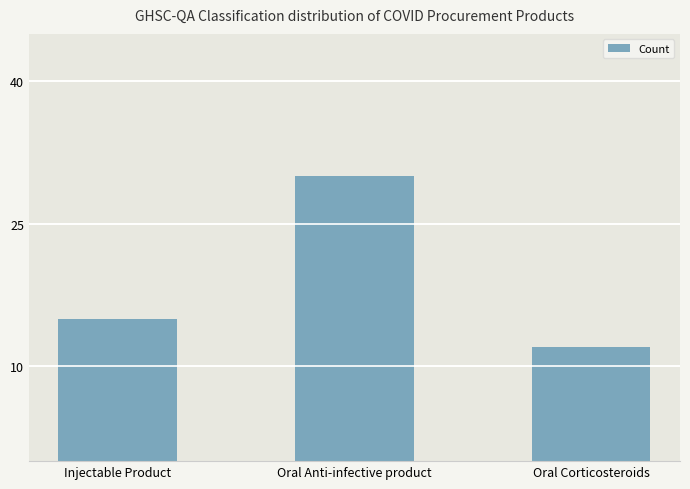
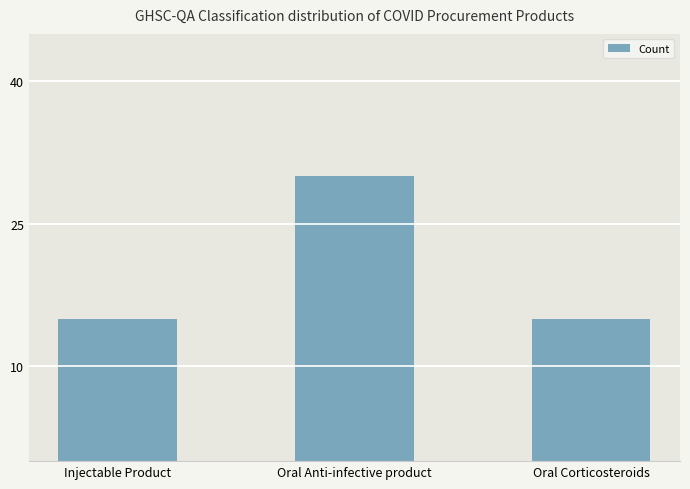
  {
    "Injectable Product": 15,
    "Oral Anti-infective product": 30,
-   "Oral Corticosteroids": 12
+   "Oral Corticosteroids": 15
  }
